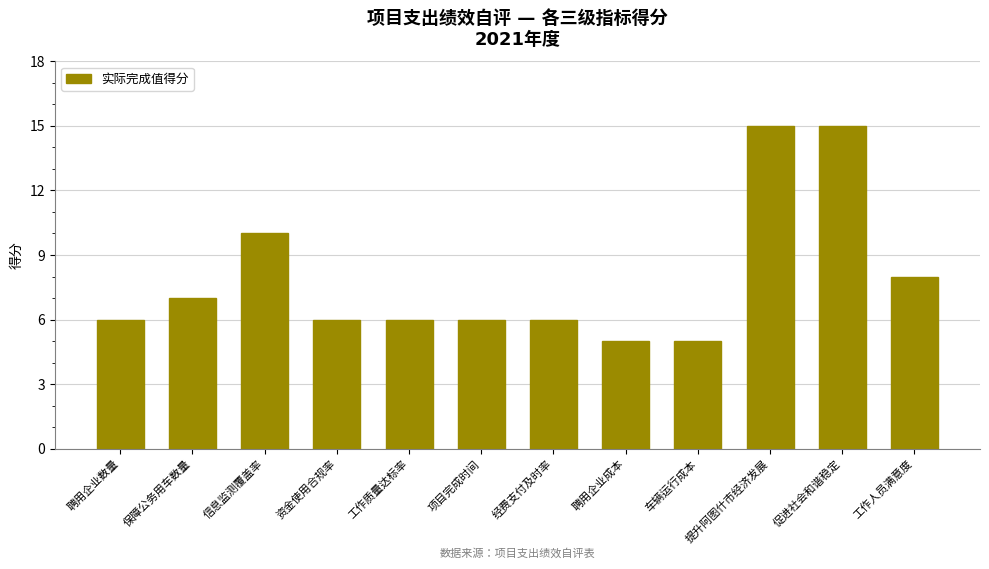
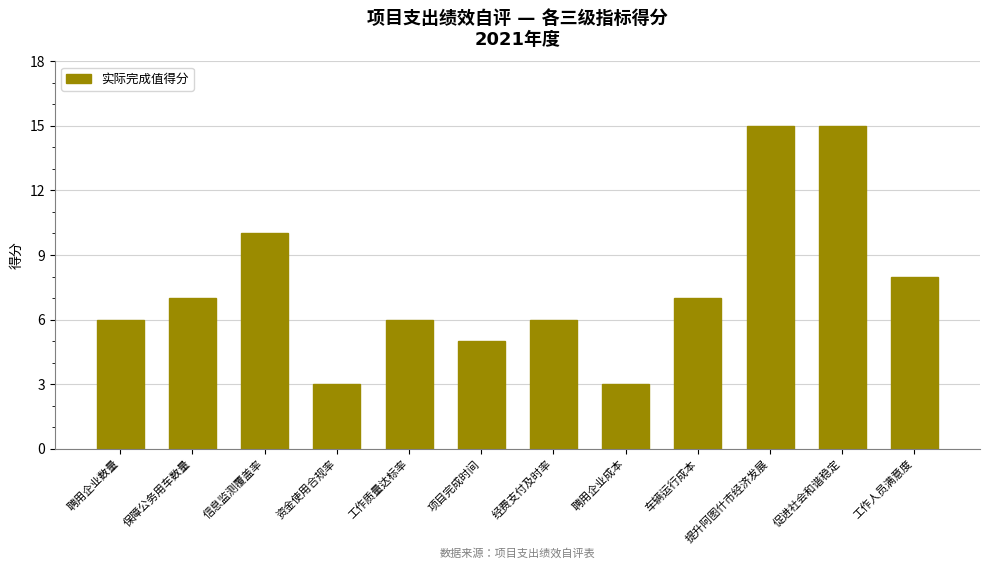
  {
    "聘用企业数量": 6,
    "保障公务用车数量": 7,
    "信息监测覆盖率": 10,
-   "资金使用合规率": 6,
+   "资金使用合规率": 3,
    "工作质量达标率": 6,
-   "项目完成时间": 6,
+   "项目完成时间": 5,
    "经费支付及时率": 6,
-   "聘用企业成本": 5,
-   "车辆运行成本": 5,
+   "聘用企业成本": 3,
+   "车辆运行成本": 7,
    "提升阿图什市经济发展": 15,
    "促进社会和谐稳定": 15,
    "工作人员满意度": 8
  }
